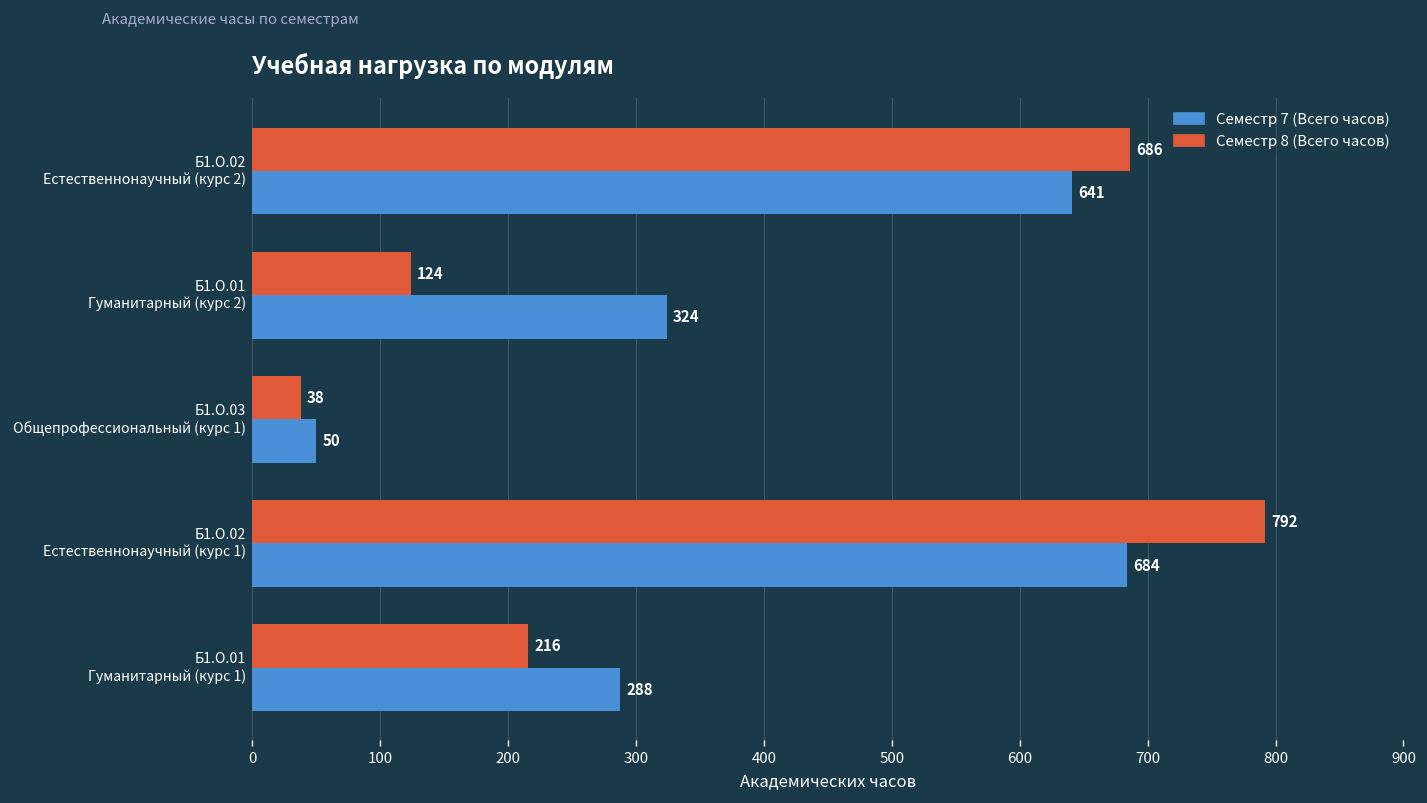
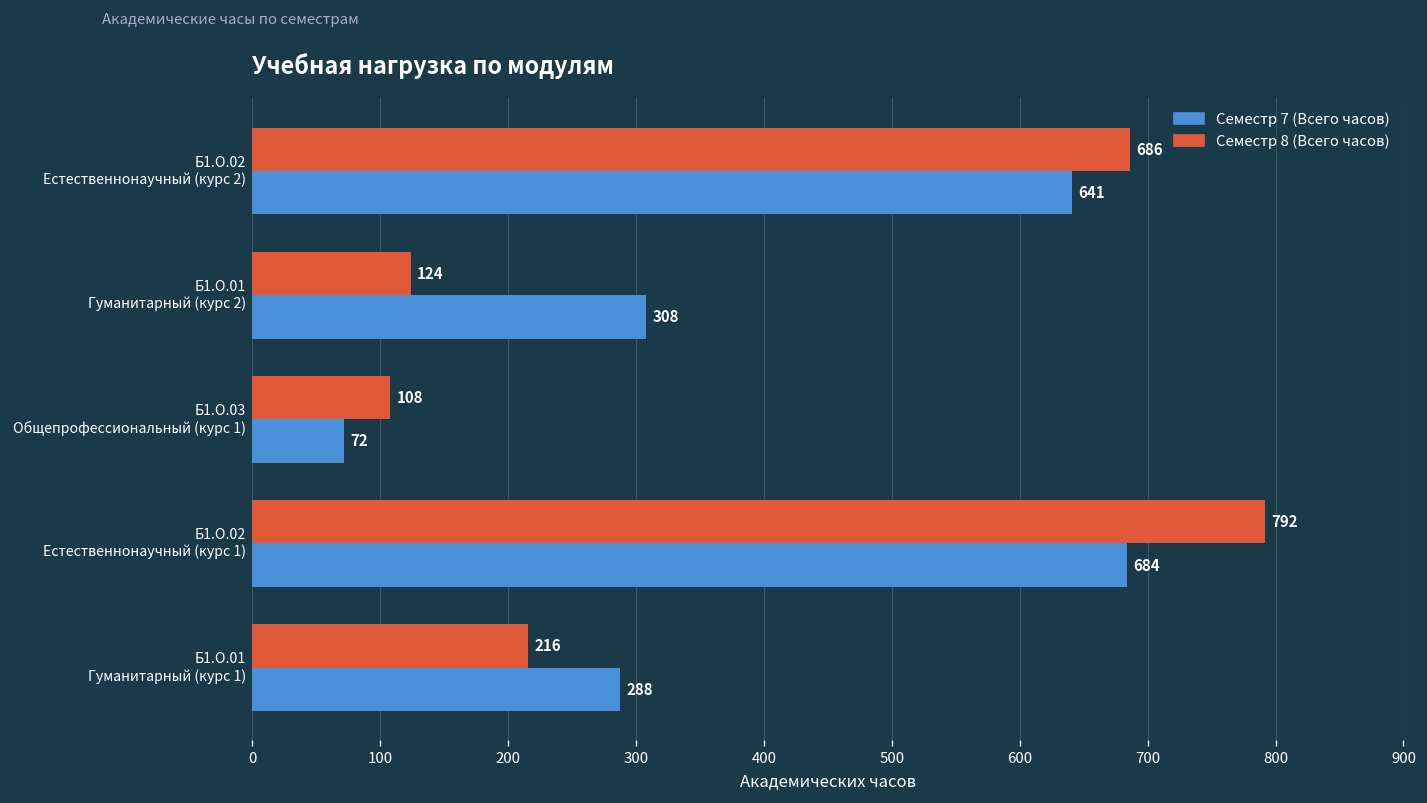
  {
    "Семестр 7 (Всего часов)": {
      "Б1.О.02 Естественнонаучный (курс 2)": 641,
-     "Б1.О.01 Гуманитарный (курс 2)": 324,
-     "Б1.О.03 Общепрофессиональный (курс 1)": 50,
+     "Б1.О.01 Гуманитарный (курс 2)": 308,
+     "Б1.О.03 Общепрофессиональный (курс 1)": 72,
      "Б1.О.02 Естественнонаучный (курс 1)": 684,
      "Б1.О.01 Гуманитарный (курс 1)": 288
    },
    "Семестр 8 (Всего часов)": {
      "Б1.О.02 Естественнонаучный (курс 2)": 686,
      "Б1.О.01 Гуманитарный (курс 2)": 124,
-     "Б1.О.03 Общепрофессиональный (курс 1)": 38,
+     "Б1.О.03 Общепрофессиональный (курс 1)": 108,
      "Б1.О.02 Естественнонаучный (курс 1)": 792,
      "Б1.О.01 Гуманитарный (курс 1)": 216
    }
  }
